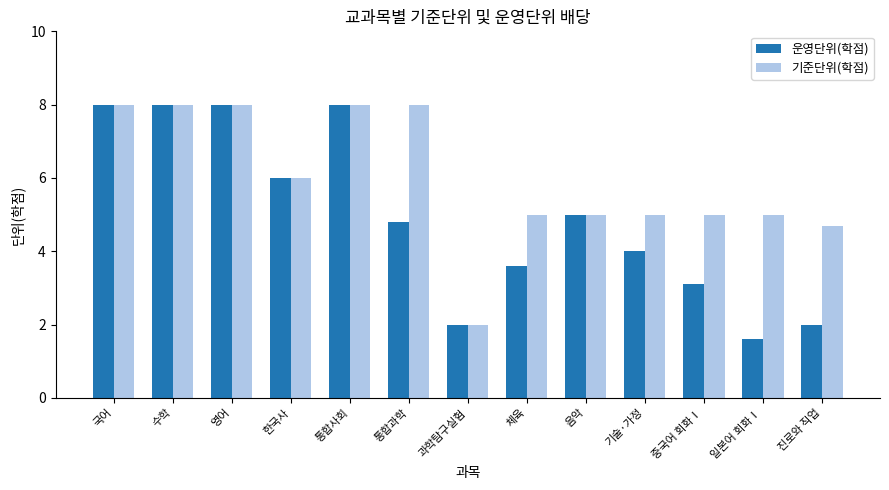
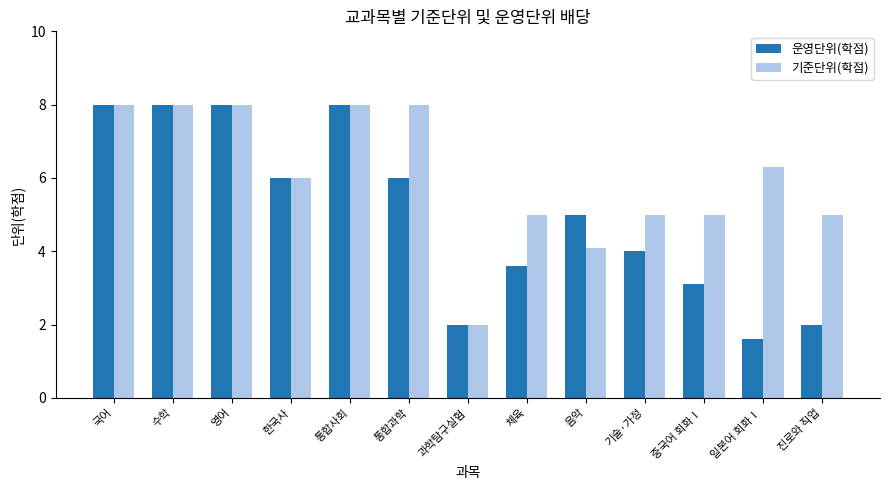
  {
    "운영단위(학점)": {
      "국어": 8.0,
      "수학": 8.0,
      "영어": 8.0,
      "한국사": 6.0,
      "통합사회": 8.0,
-     "통합과학": 4.8,
+     "통합과학": 6.0,
      "과학탐구실험": 2.0,
      "체육": 3.6,
      "음악": 5.0,
      "기술·가정": 4.0,
      "중국어 회화Ⅰ": 3.1,
      "일본어 회화Ⅰ": 1.6,
      "진로와 직업": 2.0
    },
    "기준단위(학점)": {
      "국어": 8.0,
      "수학": 8.0,
      "영어": 8.0,
      "한국사": 6.0,
      "통합사회": 8.0,
      "통합과학": 8.0,
      "과학탐구실험": 2.0,
      "체육": 5.0,
-     "음악": 5.0,
+     "음악": 4.1,
      "기술·가정": 5.0,
      "중국어 회화Ⅰ": 5.0,
-     "일본어 회화Ⅰ": 5.0,
-     "진로와 직업": 4.7
+     "일본어 회화Ⅰ": 6.3,
+     "진로와 직업": 5.0
    }
  }
